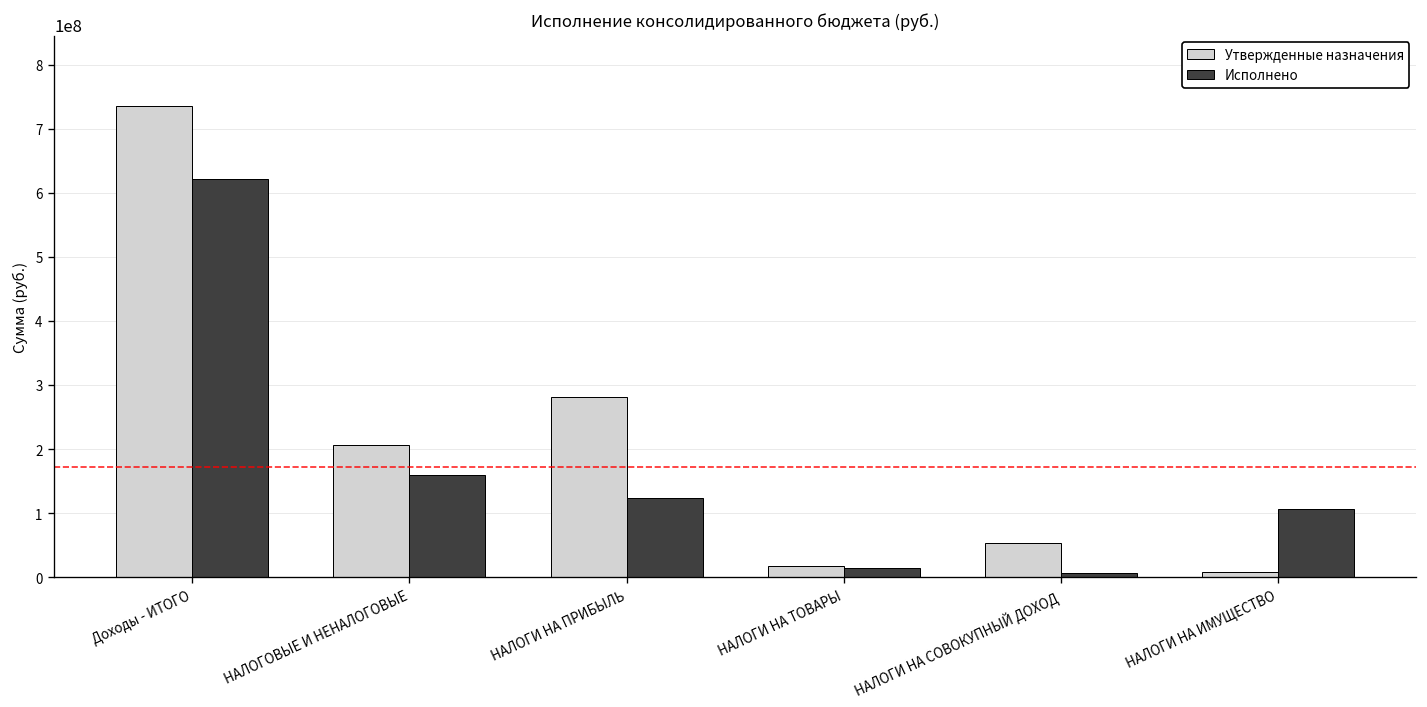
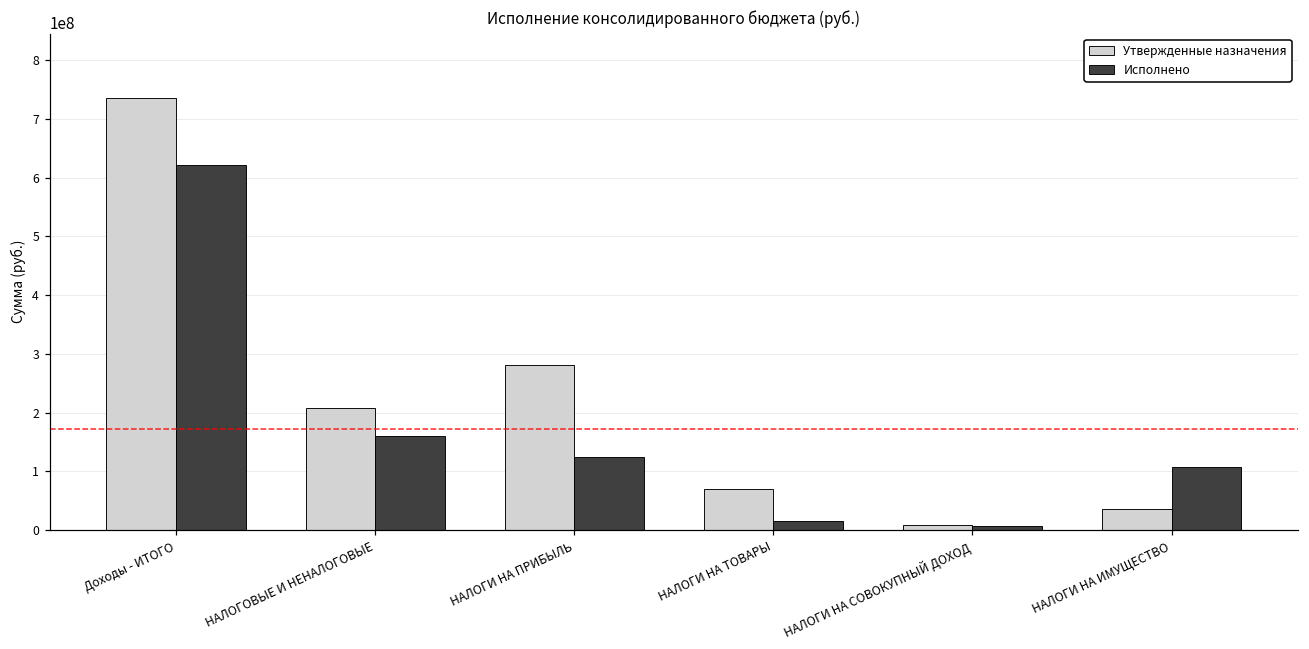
  {
    "Утвержденные назначения": {
      "Доходы - ИТОГО": 740000000,
      "НАЛОГОВЫЕ И НЕНАЛОГОВЫЕ": 210000000,
      "НАЛОГИ НА ПРИБЫЛЬ": 280000000,
-     "НАЛОГИ НА ТОВАРЫ": 20000000,
-     "НАЛОГИ НА СОВОКУПНЫЙ ДОХОД": 50000000,
-     "НАЛОГИ НА ИМУЩЕСТВО": 10000000
+     "НАЛОГИ НА ТОВАРЫ": 70000000,
+     "НАЛОГИ НА СОВОКУПНЫЙ ДОХОД": 10000000,
+     "НАЛОГИ НА ИМУЩЕСТВО": 40000000
    },
    "Исполнено": {
      "Доходы - ИТОГО": 620000000,
      "НАЛОГОВЫЕ И НЕНАЛОГОВЫЕ": 160000000,
      "НАЛОГИ НА ПРИБЫЛЬ": 120000000,
      "НАЛОГИ НА ТОВАРЫ": 10000000,
      "НАЛОГИ НА СОВОКУПНЫЙ ДОХОД": 10000000,
      "НАЛОГИ НА ИМУЩЕСТВО": 110000000
    }
  }
